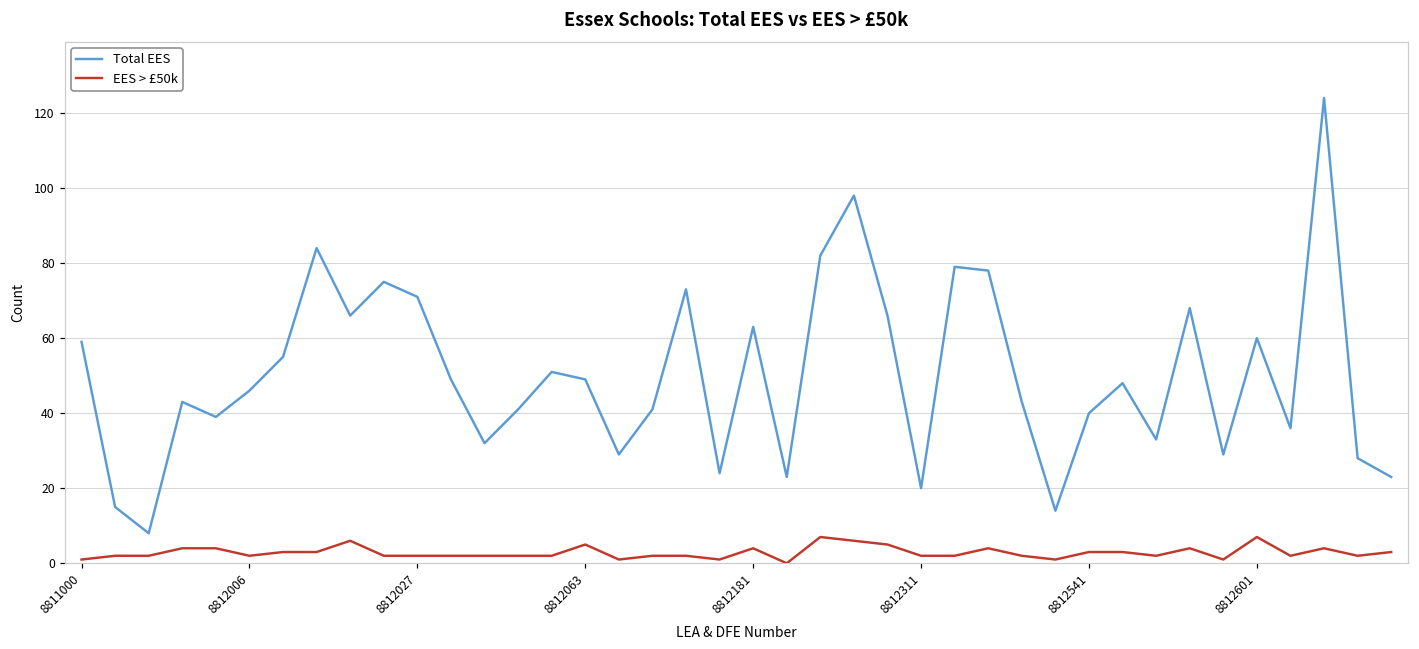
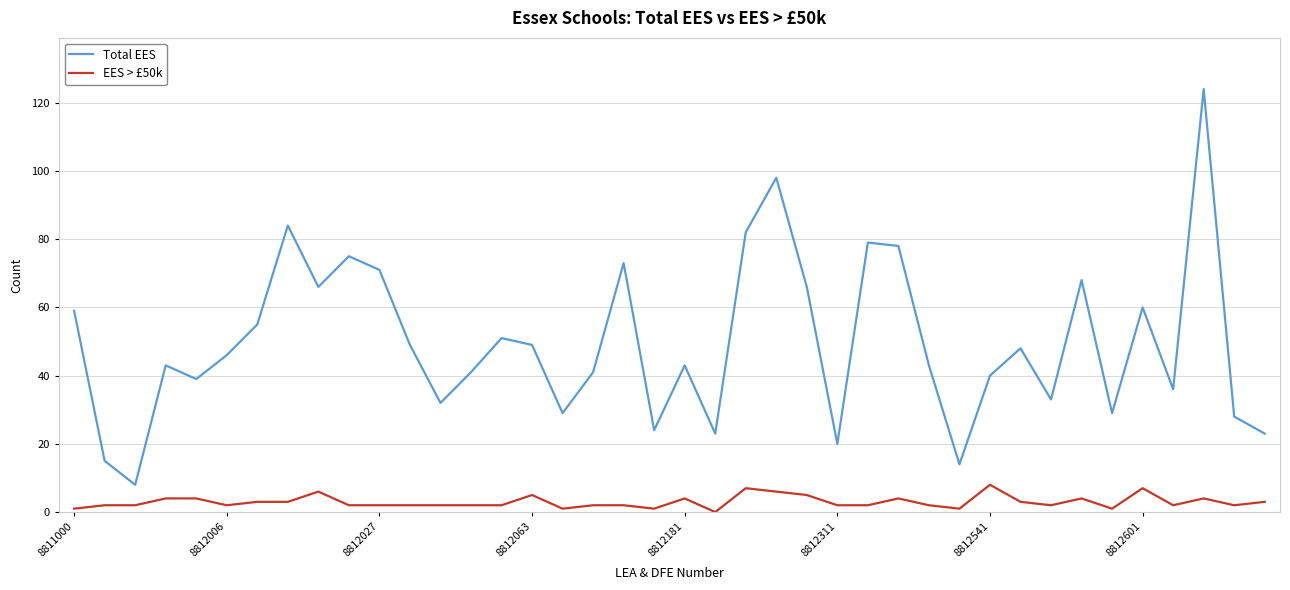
  {
    "Total EES": {
      "8811000": 59,
      "8812006": 46,
      "8812027": 71,
      "8812063": 49,
-     "8812181": 63,
+     "8812181": 43,
      "8812311": 20,
      "8812541": 40,
      "8812601": 60
    },
    "EES > £50k": {
      "8811000": 1,
      "8812006": 2,
      "8812027": 2,
      "8812063": 5,
      "8812181": 4,
      "8812311": 2,
-     "8812541": 3,
+     "8812541": 8,
      "8812601": 7
    }
  }
